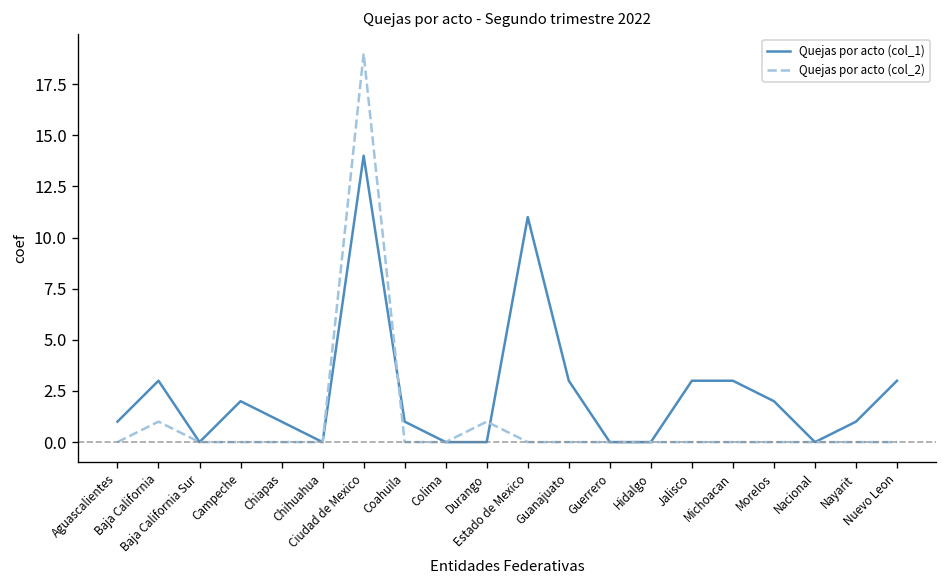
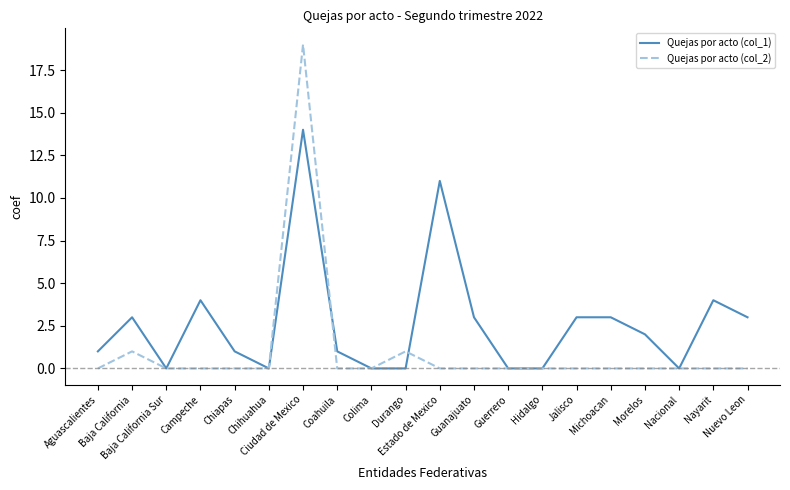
  {
    "Quejas por acto (col_1)": {
      "Aguascalientes": 1,
      "Baja California": 3,
-     "Campeche": 2,
+     "Campeche": 4,
      "Chiapas": 1,
      "Ciudad de Mexico": 14,
      "Coahuila": 1,
      "Durango": 0,
      "Estado de Mexico": 11,
      "Guanajuato": 3,
      "Jalisco": 3,
      "Michoacan": 3,
      "Morelos": 2,
-     "Nayarit": 1,
+     "Nayarit": 4,
      "Nuevo Leon": 3
    },
    "Quejas por acto (col_2)": {
      "Aguascalientes": 0,
      "Baja California": 1,
      "Campeche": 0,
      "Chiapas": 0,
      "Ciudad de Mexico": 19,
      "Coahuila": 0,
      "Durango": 1,
      "Estado de Mexico": 0,
      "Guanajuato": 0,
      "Jalisco": 0,
      "Michoacan": 0,
      "Morelos": 0,
      "Nayarit": 0,
      "Nuevo Leon": 0
    }
  }
